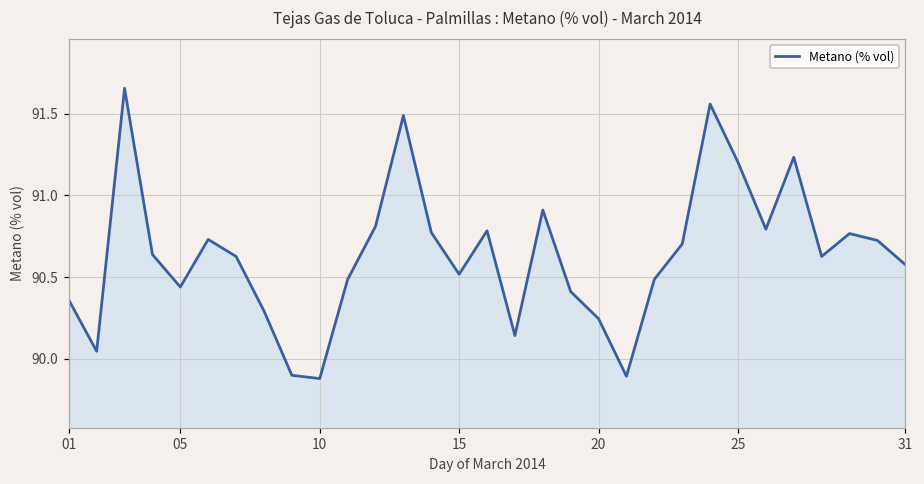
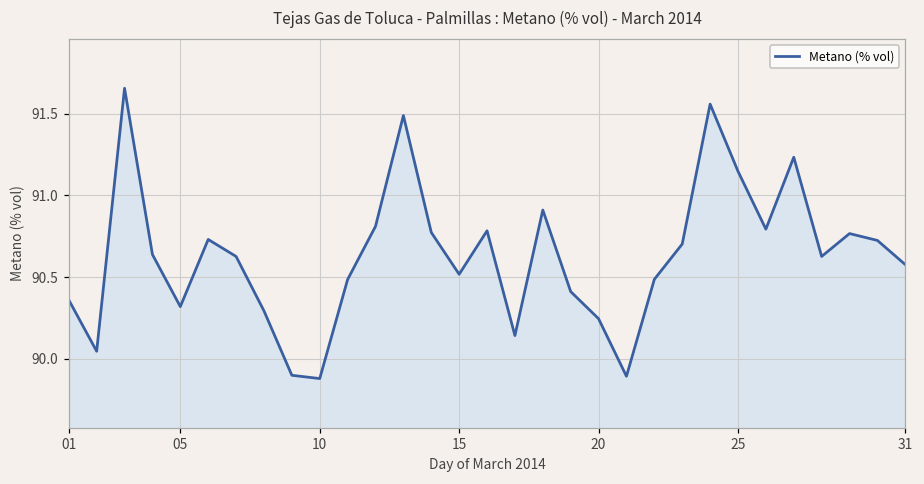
  {
    "01": 90.36,
-   "05": 90.44,
+   "05": 90.32,
    "10": 89.88,
    "15": 90.52,
    "20": 90.25,
-   "25": 91.20,
+   "25": 91.15,
    "31": 90.58
  }
